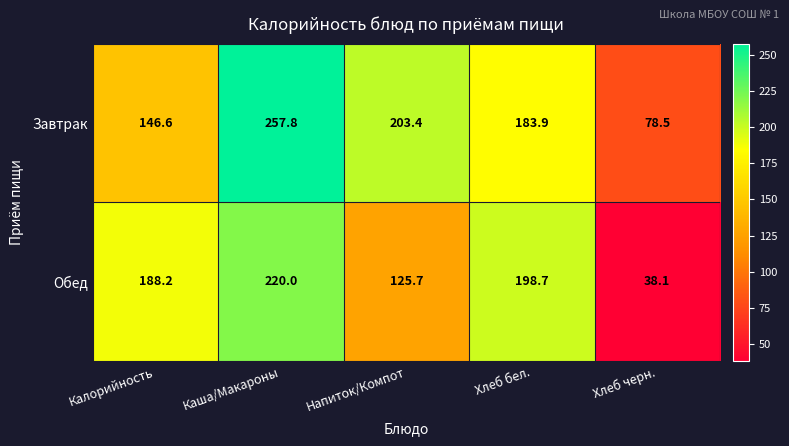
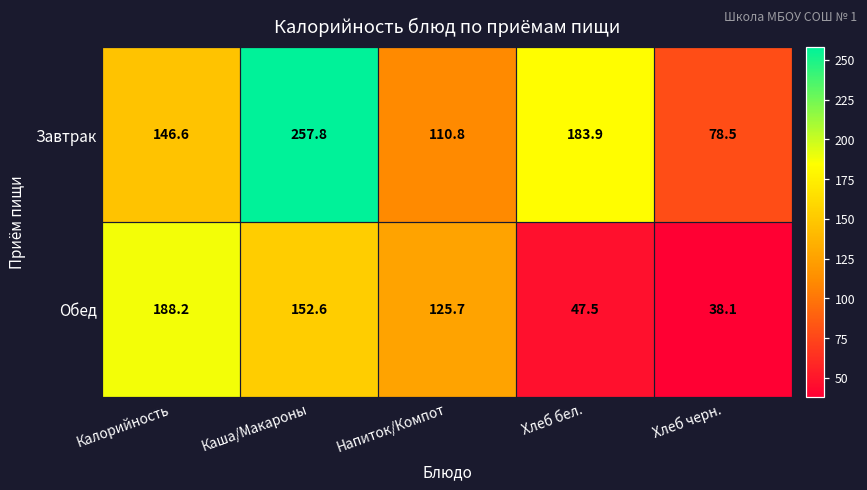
  {
    "Завтрак": {
      "Калорийность": 146.6,
      "Каша/Макароны": 257.8,
-     "Напиток/Компот": 203.4,
+     "Напиток/Компот": 110.8,
      "Хлеб бел.": 183.9,
      "Хлеб черн.": 78.5
    },
    "Обед": {
      "Калорийность": 188.2,
-     "Каша/Макароны": 220.0,
+     "Каша/Макароны": 152.6,
      "Напиток/Компот": 125.7,
-     "Хлеб бел.": 198.7,
+     "Хлеб бел.": 47.5,
      "Хлеб черн.": 38.1
    }
  }
